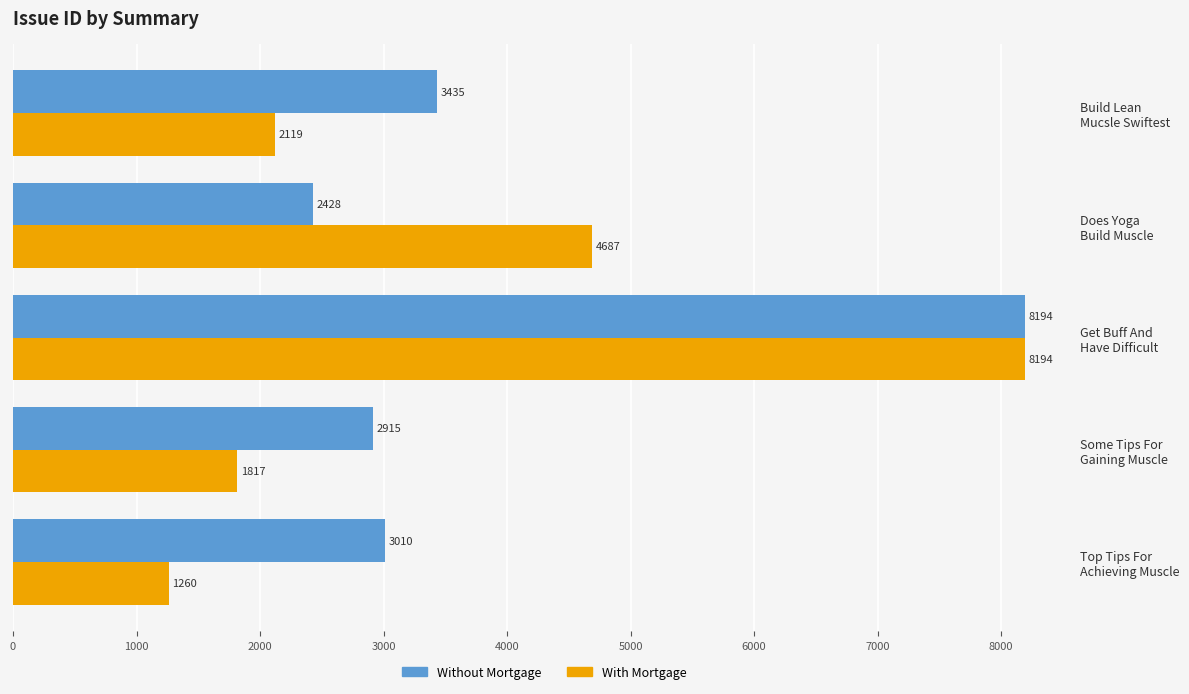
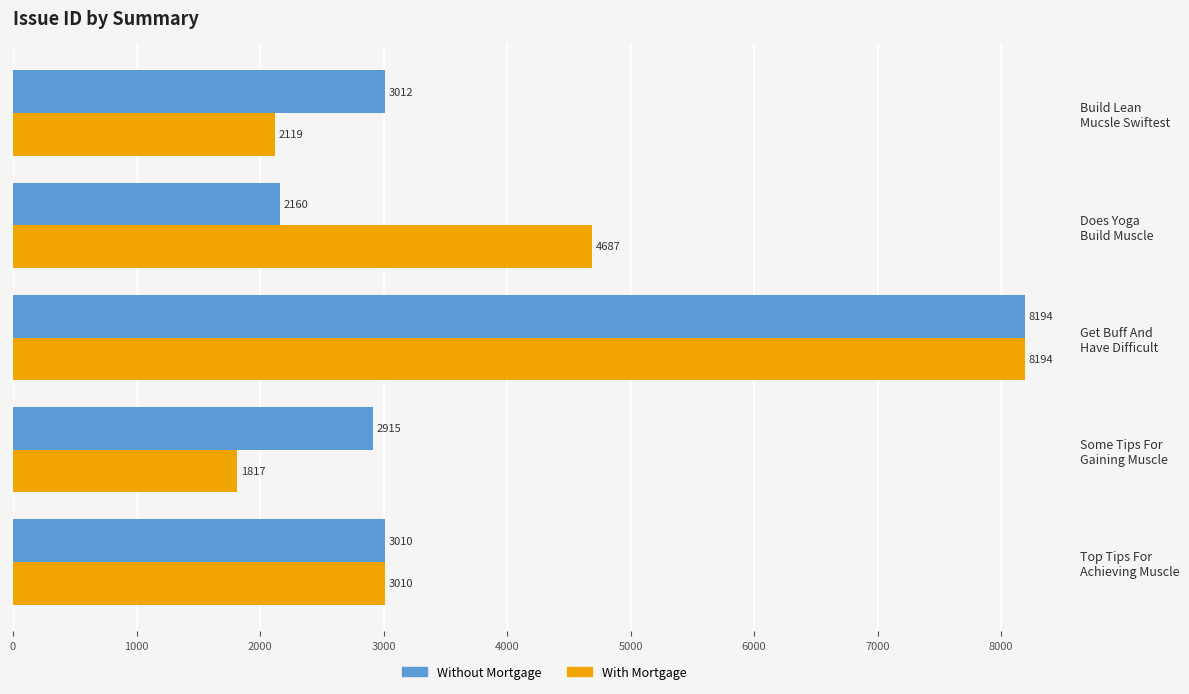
  {
    "Without Mortgage": {
-     "Build Lean Mucsle Swiftest": 3435,
-     "Does Yoga Build Muscle": 2428,
+     "Build Lean Mucsle Swiftest": 3012,
+     "Does Yoga Build Muscle": 2160,
      "Get Buff And Have Difficult": 8194,
      "Some Tips For Gaining Muscle": 2915,
      "Top Tips For Achieving Muscle": 3010
    },
    "With Mortgage": {
      "Build Lean Mucsle Swiftest": 2119,
      "Does Yoga Build Muscle": 4687,
      "Get Buff And Have Difficult": 8194,
      "Some Tips For Gaining Muscle": 1817,
-     "Top Tips For Achieving Muscle": 1260
+     "Top Tips For Achieving Muscle": 3010
    }
  }
